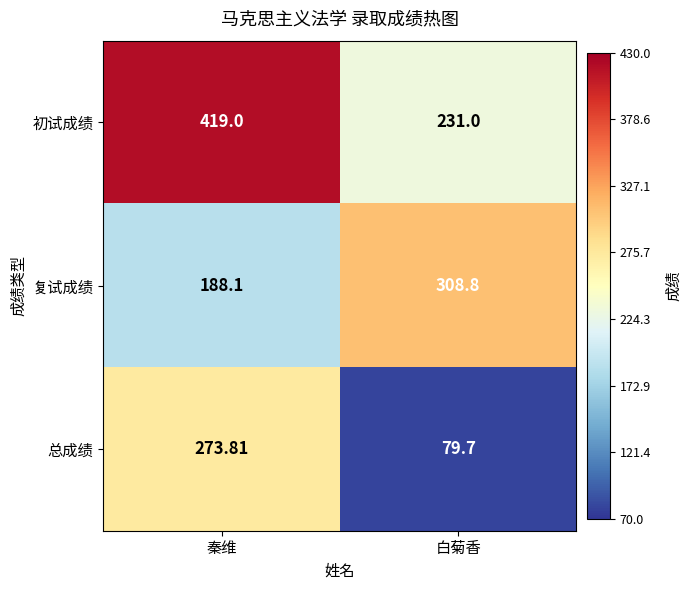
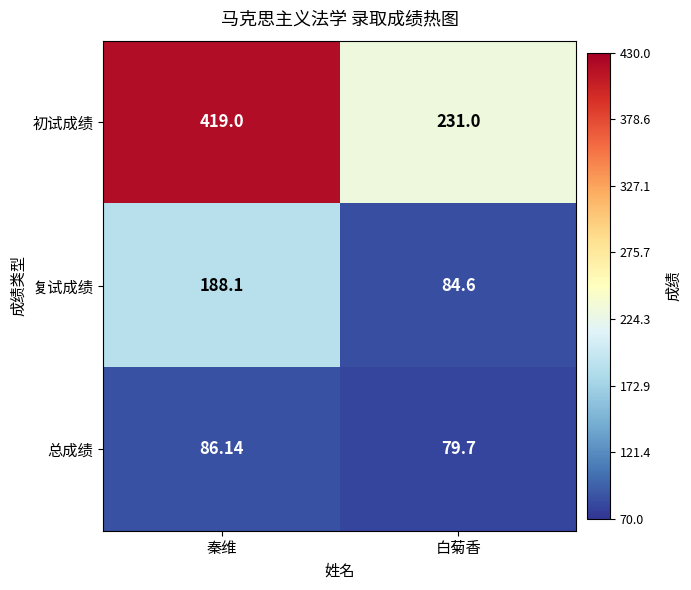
  {
    "初试成绩": {
      "秦维": 419.0,
      "白菊香": 231.0
    },
    "复试成绩": {
      "秦维": 188.1,
-     "白菊香": 308.8
+     "白菊香": 84.6
    },
    "总成绩": {
-     "秦维": 273.81,
+     "秦维": 86.14,
      "白菊香": 79.7
    }
  }
